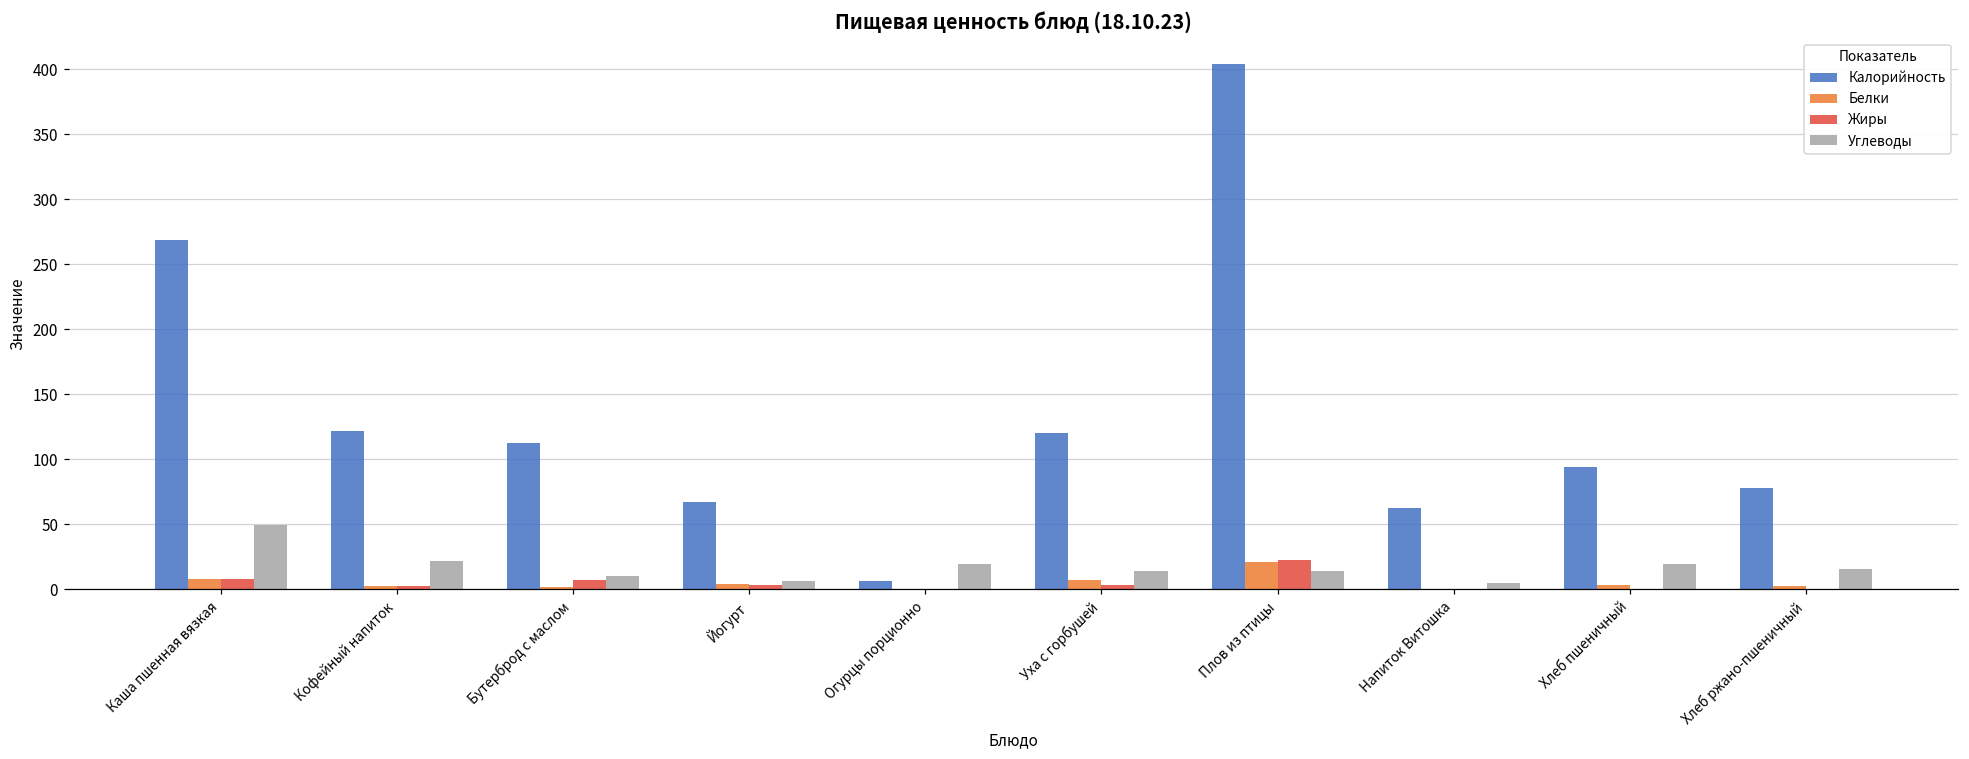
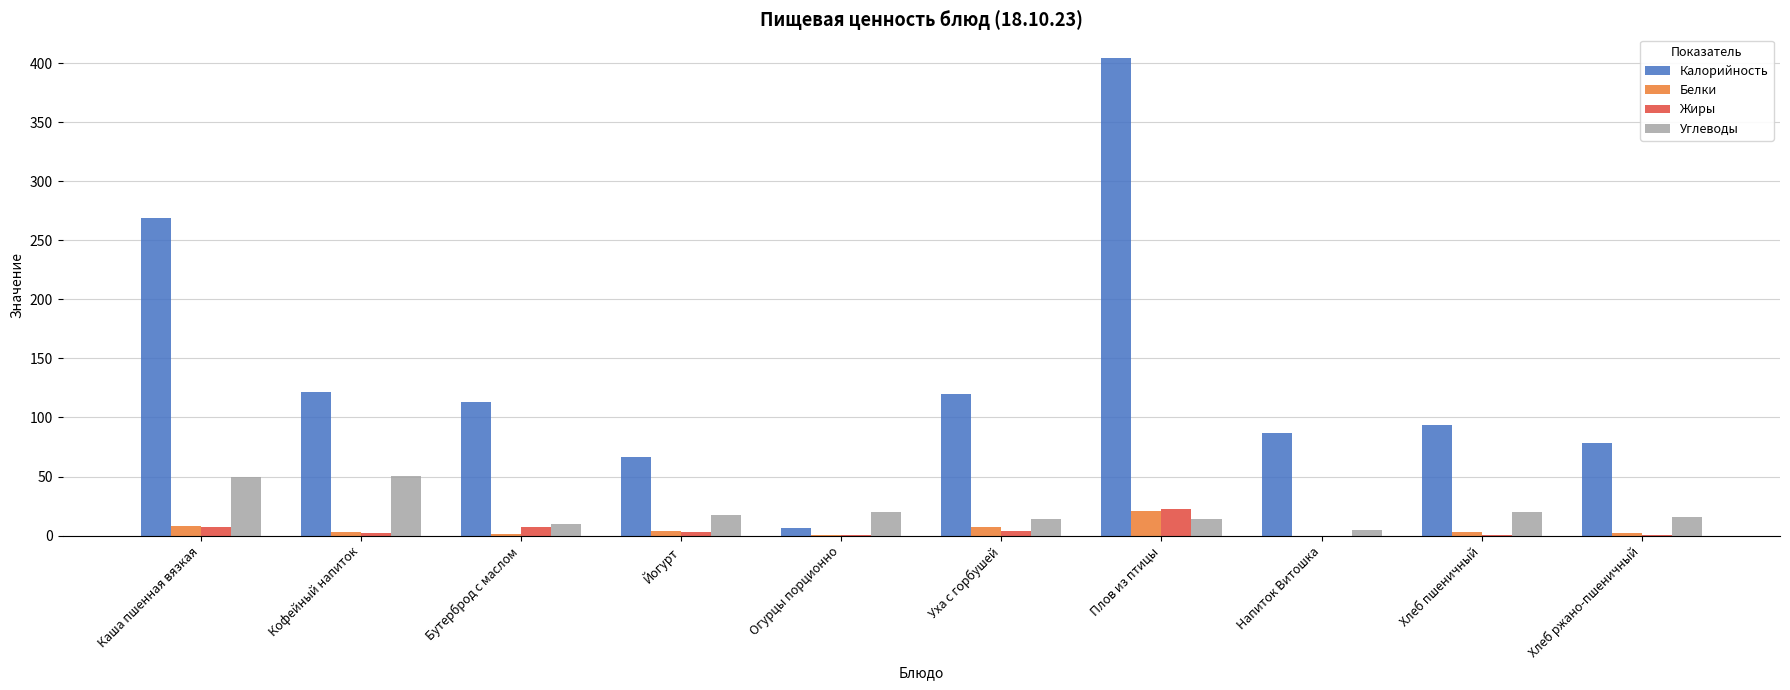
  {
    "Калорийность": {
      "Каша пшенная вязкая": 269,
      "Кофейный напиток": 122,
      "Бутерброд с маслом": 113,
      "Йогурт": 67,
      "Огурцы порционно": 7,
      "Уха с горбушей": 120,
      "Плов из птицы": 404,
-     "Напиток Витошка": 62,
+     "Напиток Витошка": 87,
      "Хлеб пшеничный": 94,
      "Хлеб ржано-пшеничный": 78
    },
    "Углеводы": {
      "Каша пшенная вязкая": 50,
-     "Кофейный напиток": 22,
+     "Кофейный напиток": 50,
      "Бутерброд с маслом": 10,
-     "Йогурт": 6,
+     "Йогурт": 17,
      "Огурцы порционно": 20,
      "Уха с горбушей": 14,
      "Плов из птицы": 14,
      "Напиток Витошка": 5,
      "Хлеб пшеничный": 20,
      "Хлеб ржано-пшеничный": 16
    }
  }
